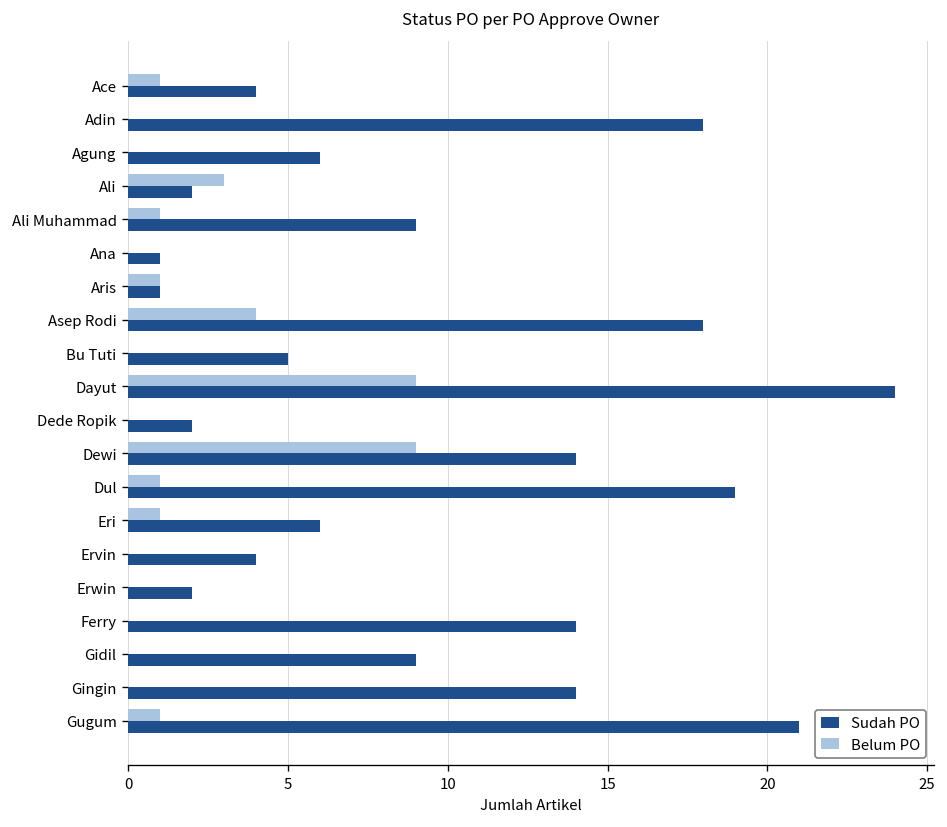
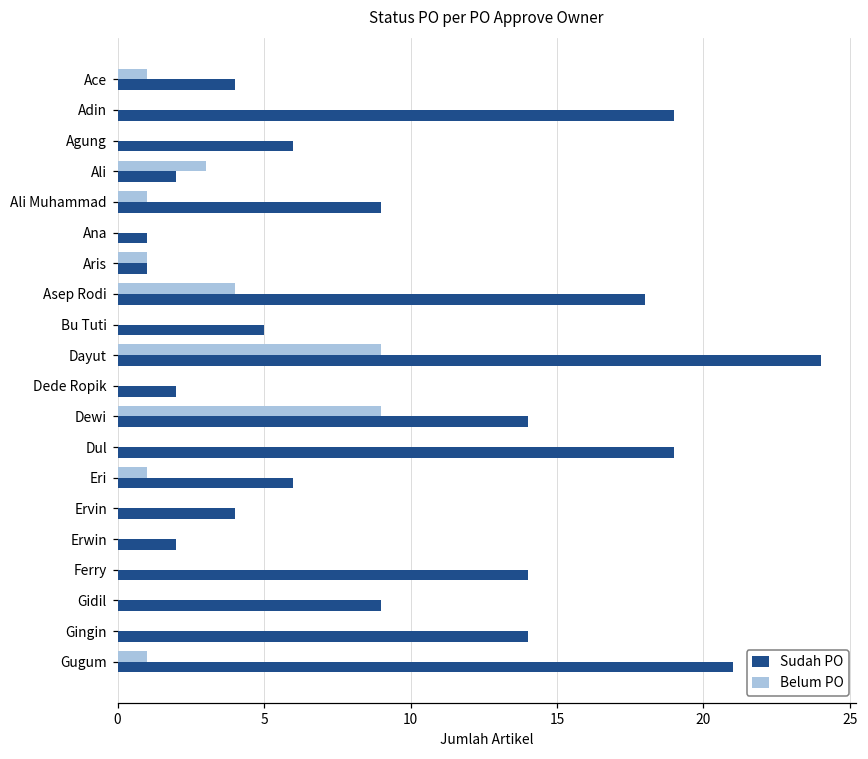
  {
    "Sudah PO": {
      "Ace": 4,
-     "Adin": 18,
+     "Adin": 19,
      "Agung": 6,
      "Ali": 2,
      "Ali Muhammad": 9,
      "Ana": 1,
      "Aris": 1,
      "Asep Rodi": 18,
      "Bu Tuti": 5,
      "Dayut": 24,
      "Dede Ropik": 2,
      "Dewi": 14,
      "Dul": 19,
      "Eri": 6,
      "Ervin": 4,
      "Erwin": 2,
      "Ferry": 14,
      "Gidil": 9,
      "Gingin": 14,
      "Gugum": 21
    },
    "Belum PO": {
      "Ace": 1,
      "Adin": 0,
      "Agung": 0,
      "Ali": 3,
      "Ali Muhammad": 1,
      "Ana": 0,
      "Aris": 1,
      "Asep Rodi": 4,
      "Bu Tuti": 0,
      "Dayut": 9,
      "Dede Ropik": 0,
      "Dewi": 9,
-     "Dul": 1,
+     "Dul": 0,
      "Eri": 1,
      "Ervin": 0,
      "Erwin": 0,
      "Ferry": 0,
      "Gidil": 0,
      "Gingin": 0,
      "Gugum": 1
    }
  }
